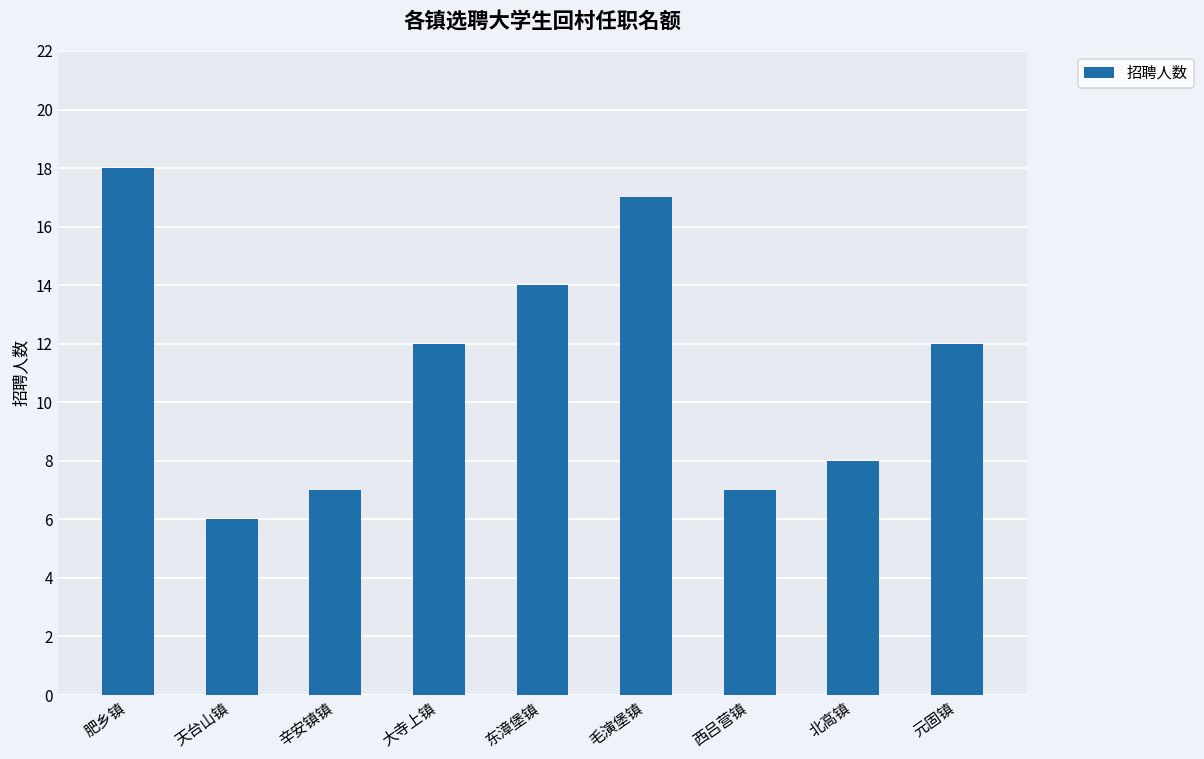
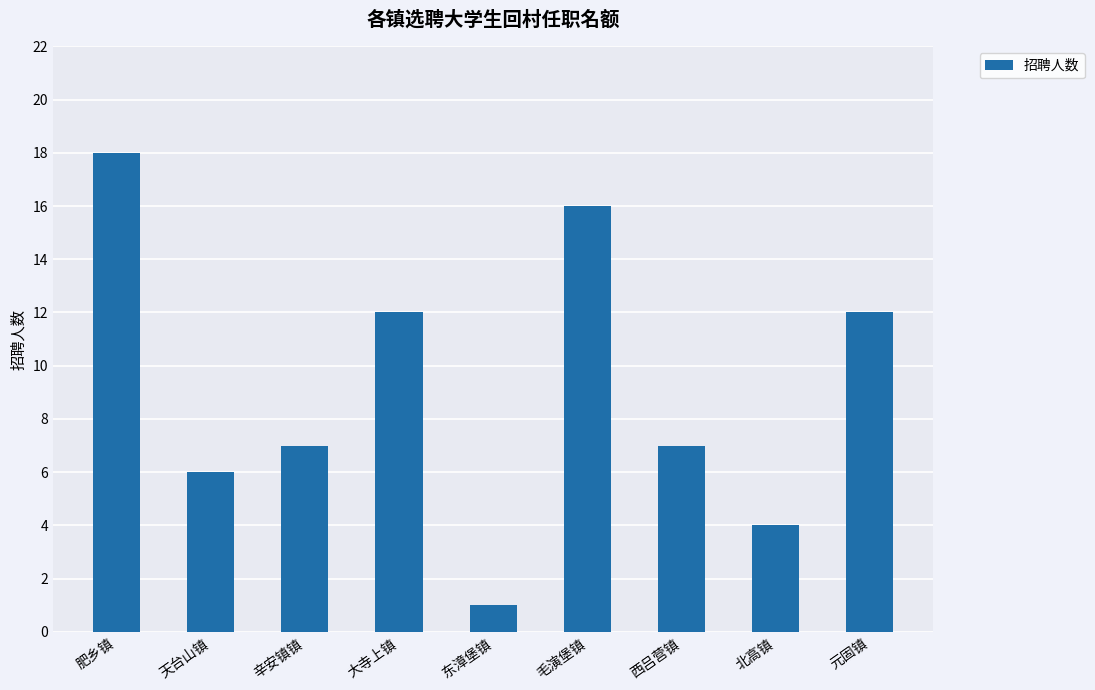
  {
    "肥乡镇": 18,
    "天台山镇": 6,
    "辛安镇镇": 7,
    "大寺上镇": 12,
-   "东漳堡镇": 14,
-   "毛演堡镇": 17,
+   "东漳堡镇": 1,
+   "毛演堡镇": 16,
    "西吕营镇": 7,
-   "北高镇": 8,
+   "北高镇": 4,
    "元固镇": 12
  }
